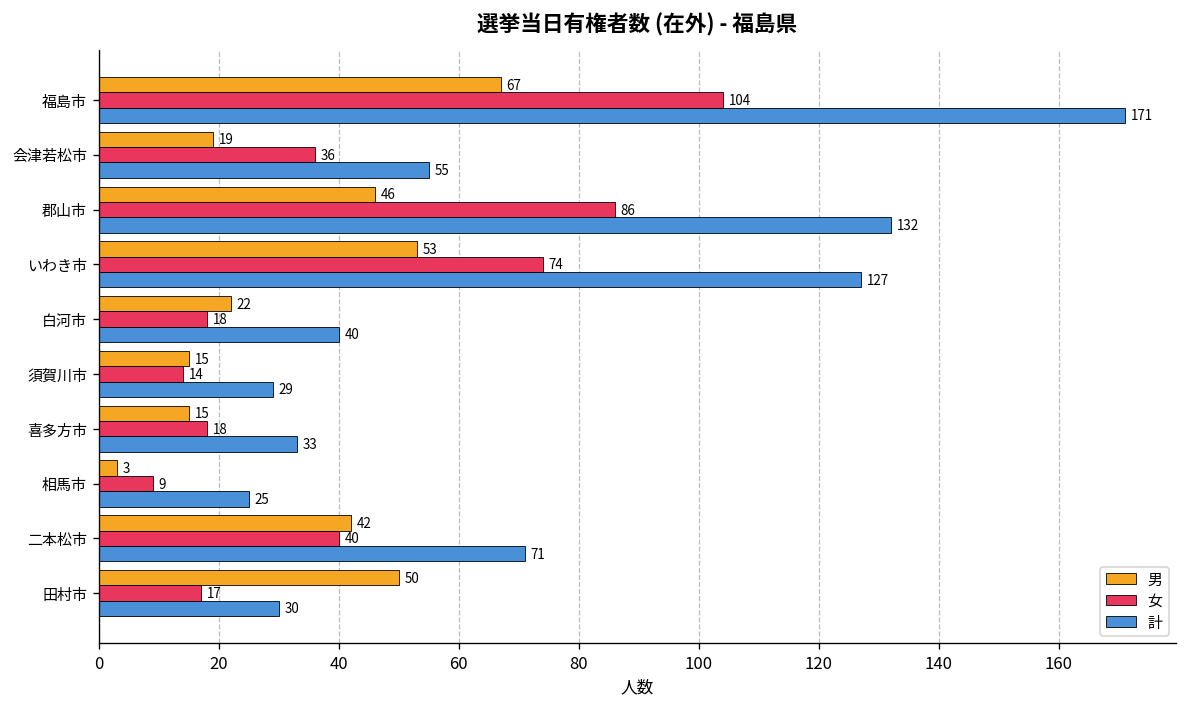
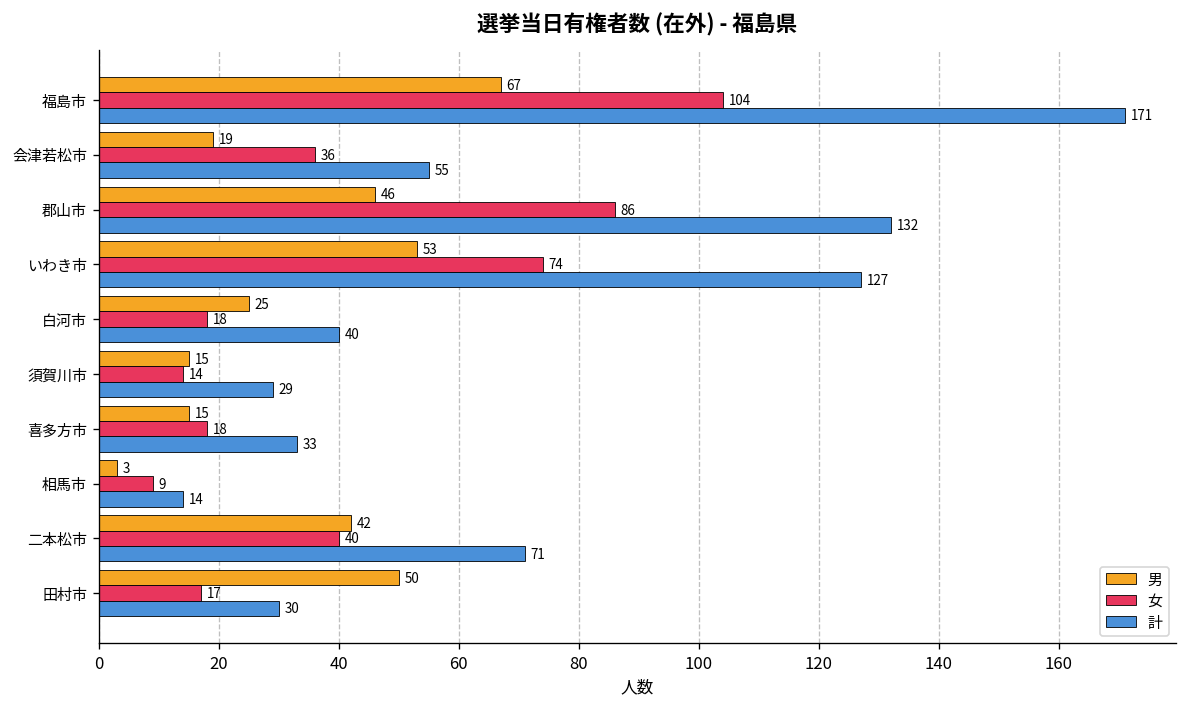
  {
    "男": {
      "福島市": 67,
      "会津若松市": 19,
      "郡山市": 46,
      "いわき市": 53,
-     "白河市": 22,
+     "白河市": 25,
      "須賀川市": 15,
      "喜多方市": 15,
      "相馬市": 3,
      "二本松市": 42,
      "田村市": 50
    },
    "女": {
      "福島市": 104,
      "会津若松市": 36,
      "郡山市": 86,
      "いわき市": 74,
      "白河市": 18,
      "須賀川市": 14,
      "喜多方市": 18,
      "相馬市": 9,
      "二本松市": 40,
      "田村市": 17
    },
    "計": {
      "福島市": 171,
      "会津若松市": 55,
      "郡山市": 132,
      "いわき市": 127,
      "白河市": 40,
      "須賀川市": 29,
      "喜多方市": 33,
-     "相馬市": 25,
+     "相馬市": 14,
      "二本松市": 71,
      "田村市": 30
    }
  }
